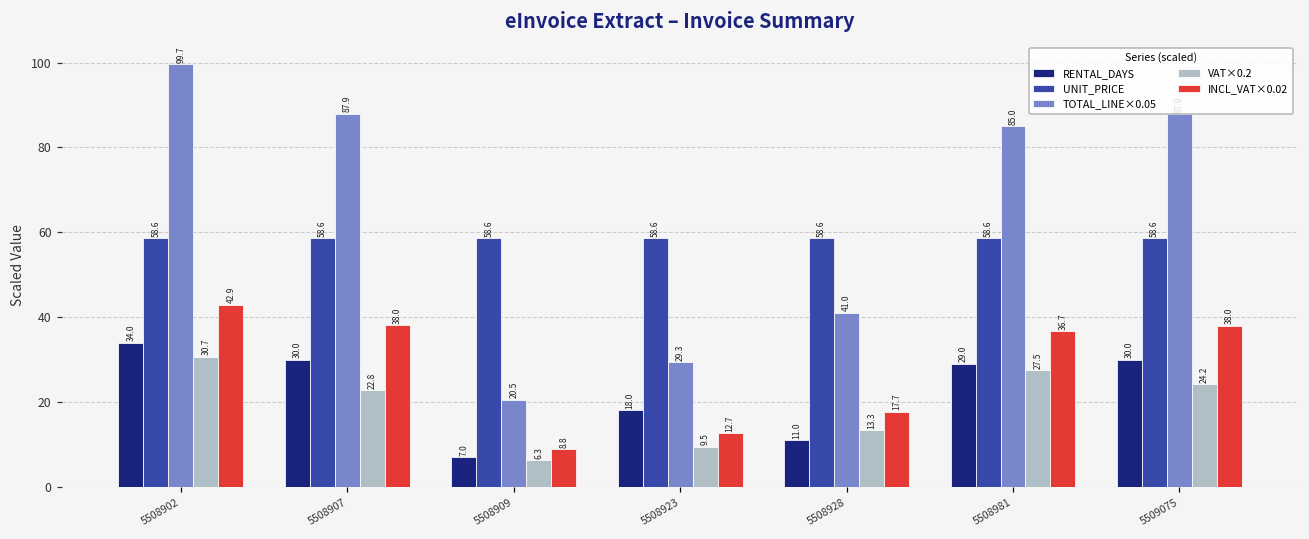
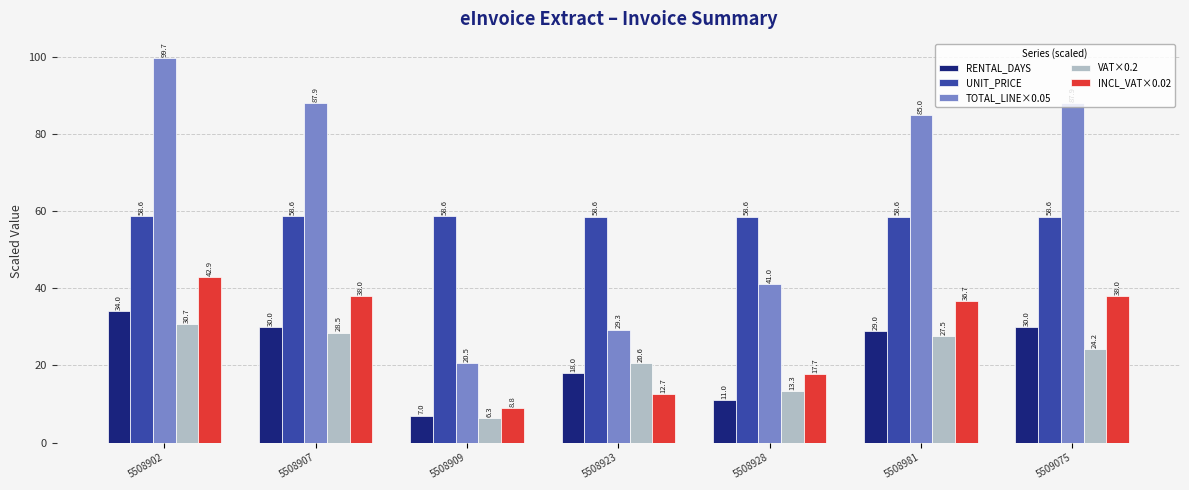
  {
    "RENTAL_DAYS": {
      "5508902": 34.0,
      "5508907": 30.0,
      "5508909": 7.0,
      "5508923": 18.0,
      "5508928": 11.0,
      "5508981": 29.0,
      "5509075": 30.0
    },
    "UNIT_PRICE": {
      "5508902": 58.6,
      "5508907": 58.6,
      "5508909": 58.6,
      "5508923": 58.6,
      "5508928": 58.6,
      "5508981": 58.6,
      "5509075": 58.6
    },
    "TOTAL_LINE×0.05": {
      "5508902": 99.7,
      "5508907": 87.9,
      "5508909": 20.5,
      "5508923": 29.3,
      "5508928": 41.0,
      "5508981": 85.0
    },
    "VAT×0.2": {
      "5508902": 30.7,
-     "5508907": 22.8,
+     "5508907": 28.5,
      "5508909": 6.3,
-     "5508923": 9.5,
+     "5508923": 20.6,
      "5508928": 13.3,
      "5508981": 27.5,
      "5509075": 24.2
    },
    "INCL_VAT×0.02": {
      "5508902": 42.9,
      "5508907": 38.0,
      "5508909": 8.8,
      "5508923": 12.7,
      "5508928": 17.7,
      "5508981": 36.7,
      "5509075": 38.0
    }
  }
